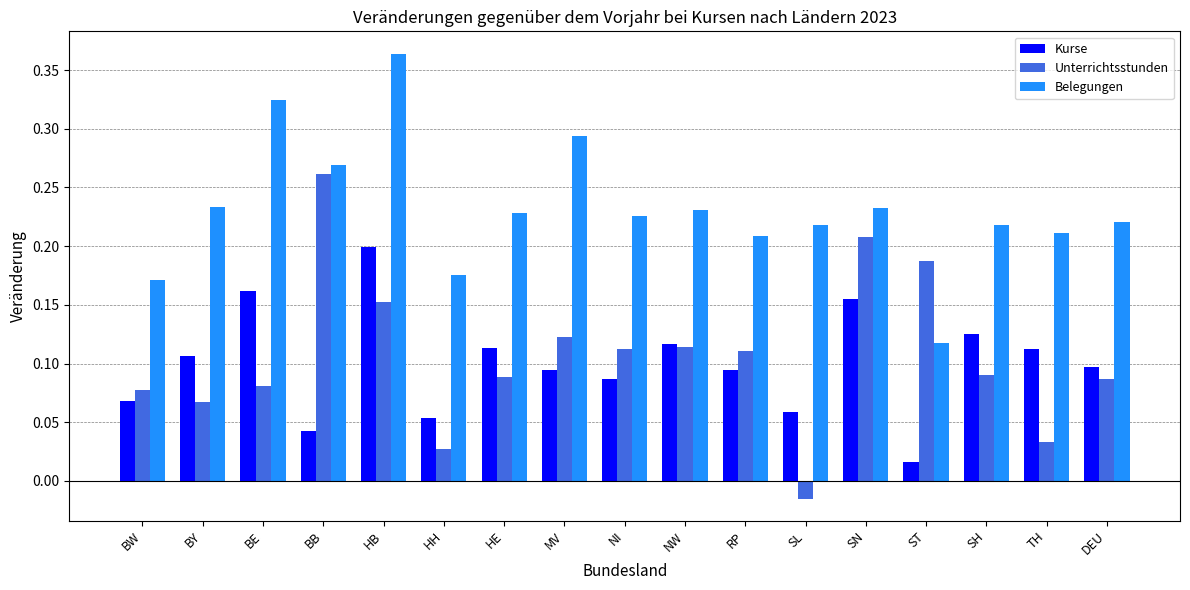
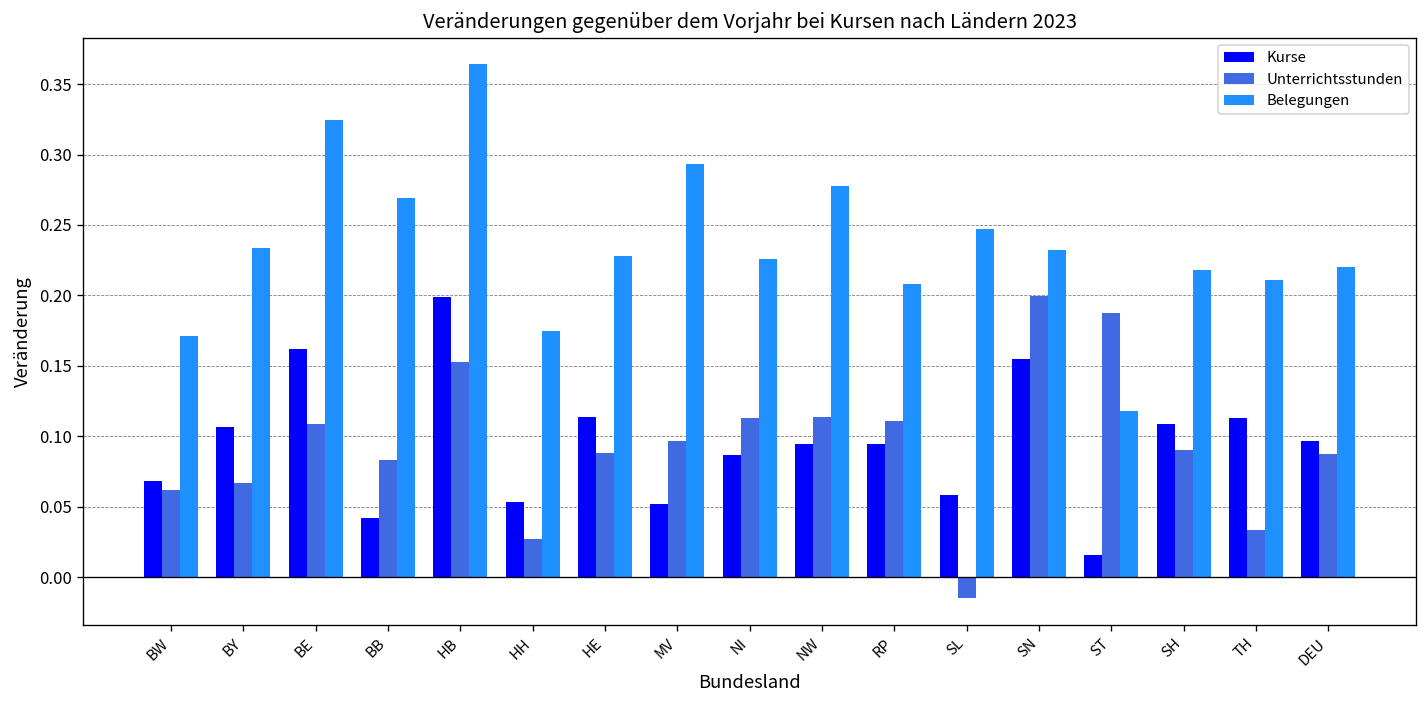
  {
    "Kurse": {
      "BW": 0.068,
      "BY": 0.106,
      "BE": 0.162,
      "BB": 0.042,
      "HB": 0.199,
      "HH": 0.053,
      "HE": 0.113,
-     "MV": 0.095,
+     "MV": 0.052,
      "NI": 0.087,
-     "NW": 0.117,
+     "NW": 0.095,
      "RP": 0.095,
      "SL": 0.058,
      "SN": 0.155,
      "ST": 0.016,
-     "SH": 0.125,
+     "SH": 0.109,
      "TH": 0.113,
      "DEU": 0.097
    },
    "Unterrichtsstunden": {
-     "BW": 0.077,
+     "BW": 0.062,
      "BY": 0.067,
-     "BE": 0.081,
-     "BB": 0.262,
+     "BE": 0.109,
+     "BB": 0.083,
      "HB": 0.152,
      "HH": 0.027,
      "HE": 0.088,
-     "MV": 0.122,
+     "MV": 0.096,
      "NI": 0.113,
      "NW": 0.114,
      "RP": 0.111,
      "SL": -0.015,
-     "SN": 0.208,
+     "SN": 0.200,
      "ST": 0.187,
      "SH": 0.090,
      "TH": 0.033,
      "DEU": 0.087
    },
    "Belegungen": {
      "BW": 0.171,
      "BY": 0.233,
      "BE": 0.325,
      "BB": 0.269,
      "HB": 0.364,
      "HH": 0.175,
      "HE": 0.228,
      "MV": 0.293,
      "NI": 0.226,
-     "NW": 0.231,
+     "NW": 0.278,
      "RP": 0.208,
-     "SL": 0.218,
+     "SL": 0.247,
      "SN": 0.232,
      "ST": 0.118,
      "SH": 0.218,
      "TH": 0.211,
      "DEU": 0.220
    }
  }
